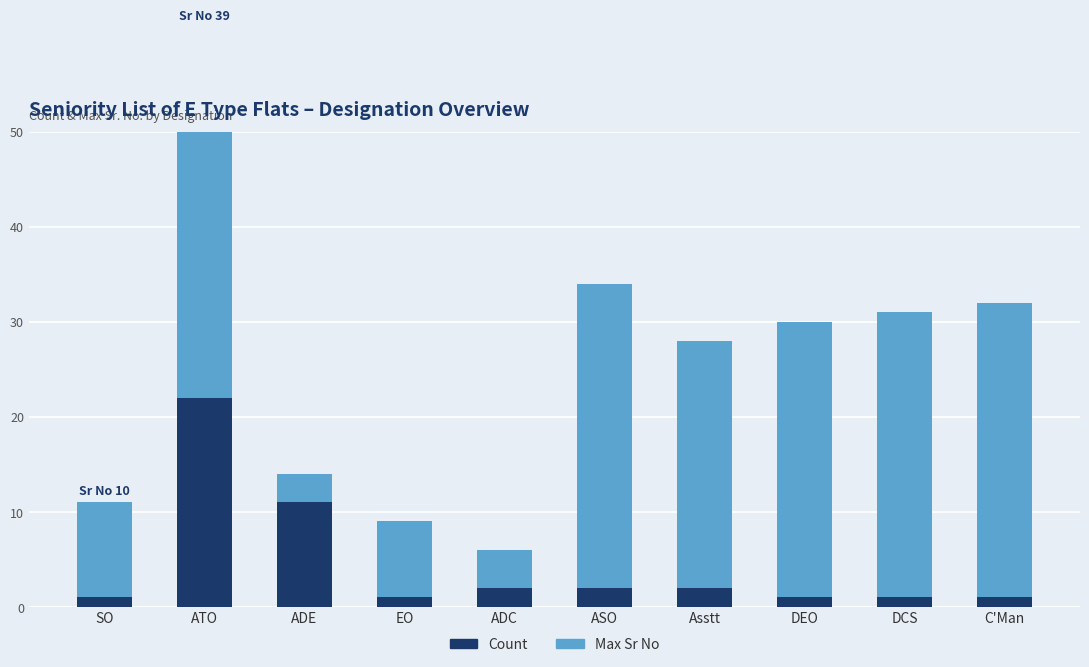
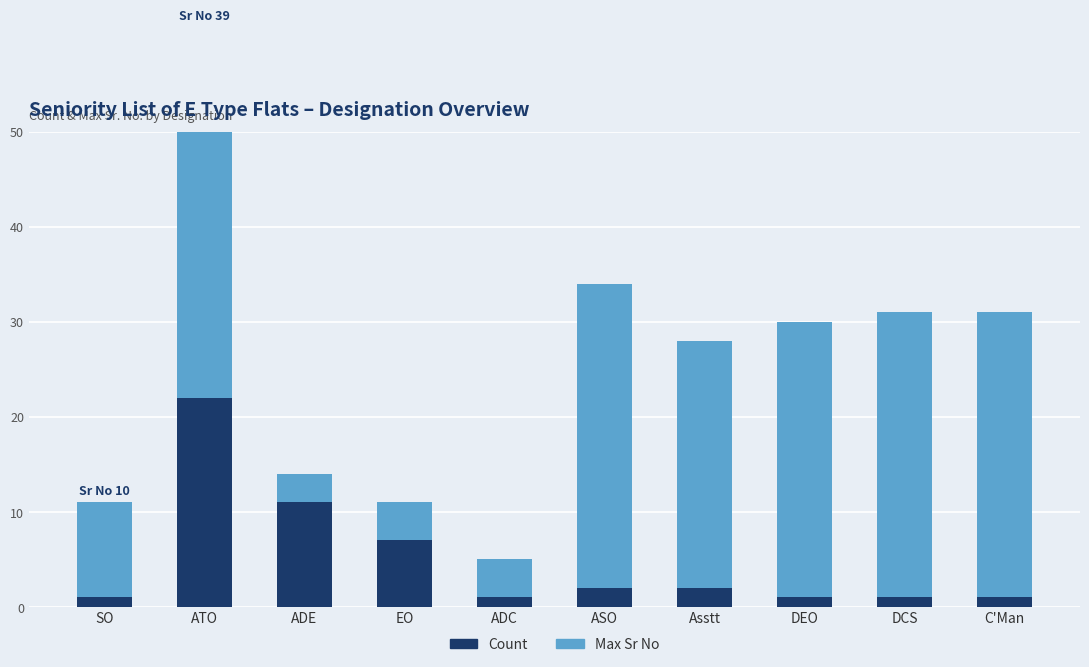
  {
    "Count": {
      "SO": 1,
      "ATO": 22,
      "ADE": 11,
-     "EO": 1,
-     "ADC": 2,
+     "EO": 7,
+     "ADC": 1,
      "ASO": 2,
      "Asstt": 2,
      "DEO": 1,
      "DCS": 1,
      "C'Man": 1
    },
    "Max Sr No": {
      "ADE": 3,
-     "EO": 8,
+     "EO": 4,
      "ADC": 4,
      "ASO": 32,
      "Asstt": 26,
      "DEO": 29,
      "DCS": 30,
-     "C'Man": 31
+     "C'Man": 30
    }
  }
